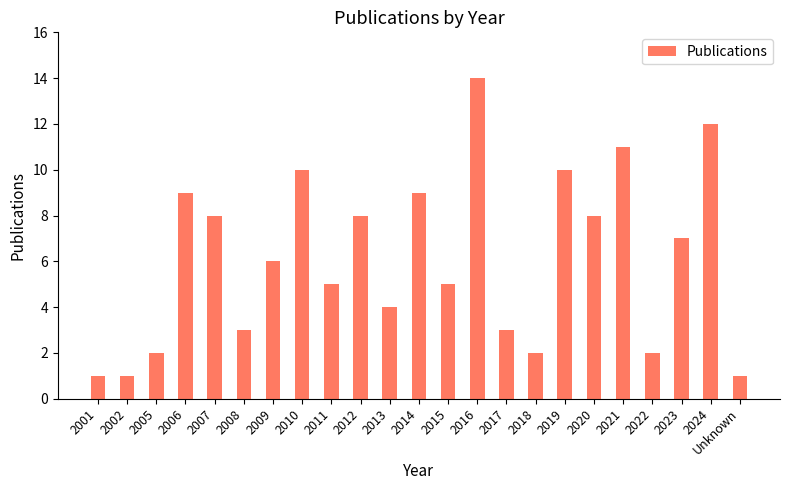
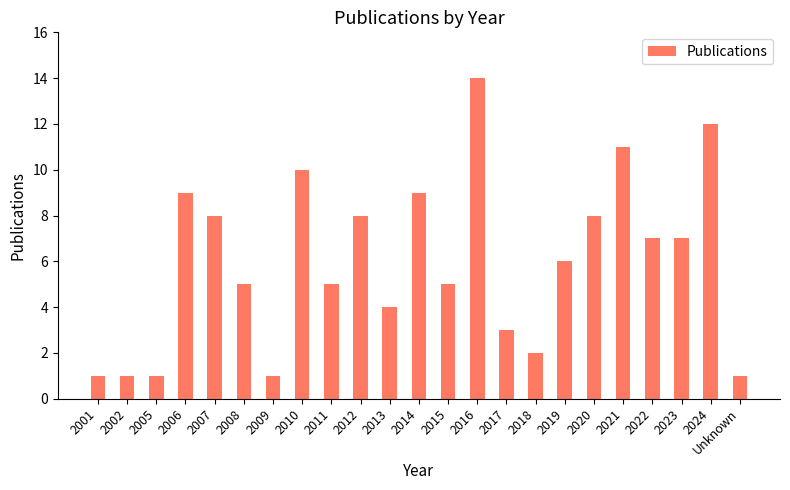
  {
    "2001": 1,
    "2002": 1,
-   "2005": 2,
+   "2005": 1,
    "2006": 9,
    "2007": 8,
-   "2008": 3,
-   "2009": 6,
+   "2008": 5,
+   "2009": 1,
    "2010": 10,
    "2011": 5,
    "2012": 8,
    "2013": 4,
    "2014": 9,
    "2015": 5,
    "2016": 14,
    "2017": 3,
    "2018": 2,
-   "2019": 10,
+   "2019": 6,
    "2020": 8,
    "2021": 11,
-   "2022": 2,
+   "2022": 7,
    "2023": 7,
    "2024": 12,
    "Unknown": 1
  }
